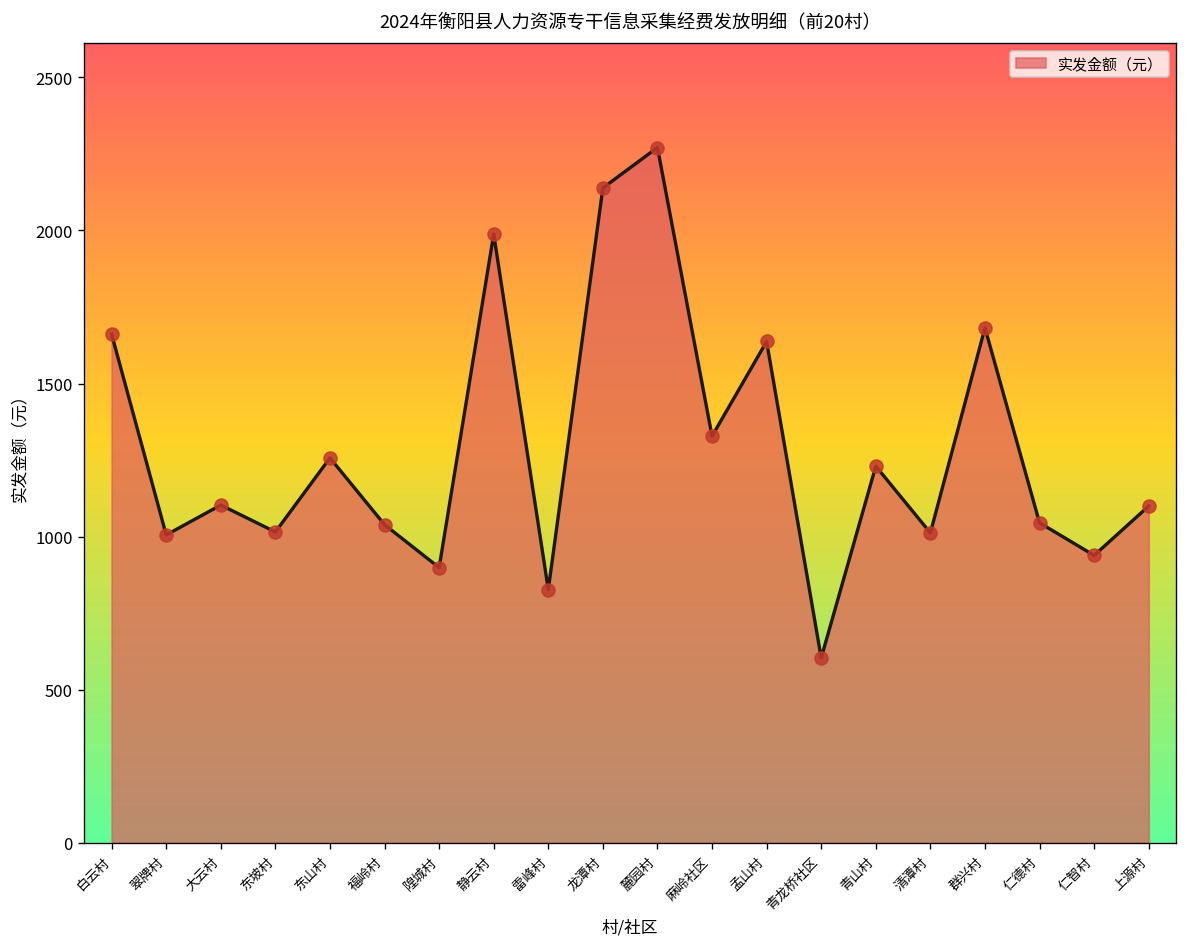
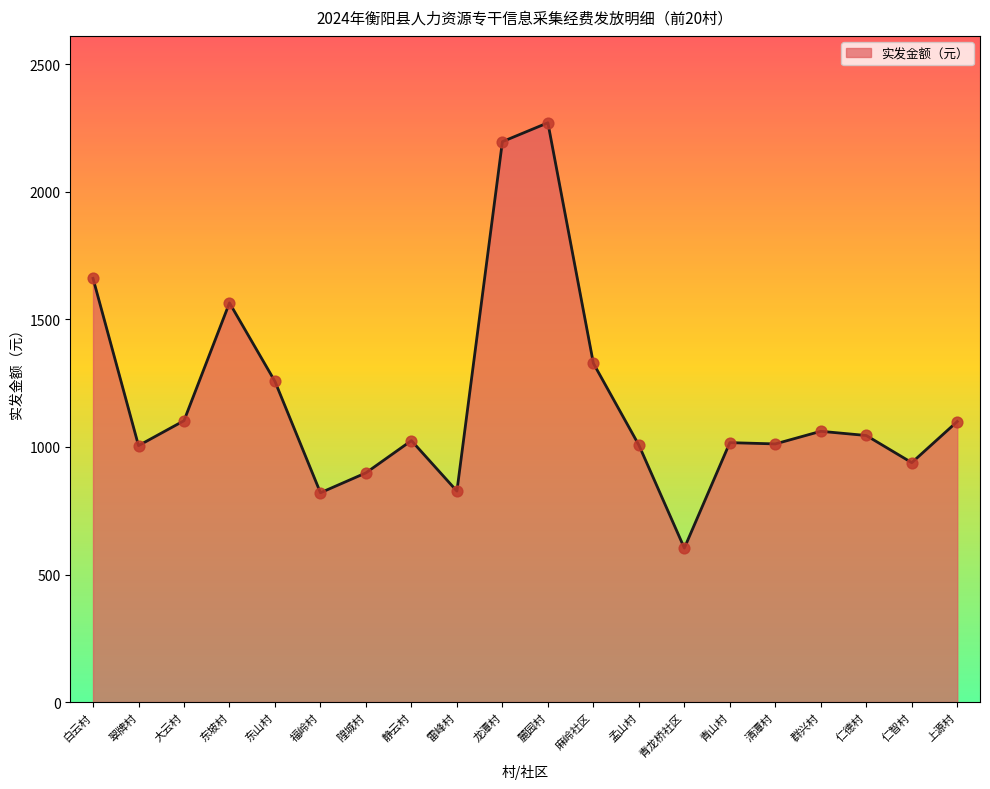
  {
    "白云村": 1660,
    "翠牌村": 1010,
    "大云村": 1100,
-   "东坡村": 1020,
+   "东坡村": 1570,
    "东山村": 1260,
-   "福岭村": 1040,
+   "福岭村": 820,
    "隍城村": 900,
-   "静云村": 1990,
+   "静云村": 1030,
    "雷峰村": 830,
-   "龙潭村": 2140,
+   "龙潭村": 2200,
    "麓园村": 2270,
    "麻岭社区": 1330,
-   "孟山村": 1640,
+   "孟山村": 1010,
    "青龙桥社区": 600,
-   "青山村": 1230,
+   "青山村": 1020,
    "清潭村": 1010,
-   "群兴村": 1680,
+   "群兴村": 1060,
    "仁德村": 1050,
    "仁智村": 940,
    "上源村": 1100
  }
